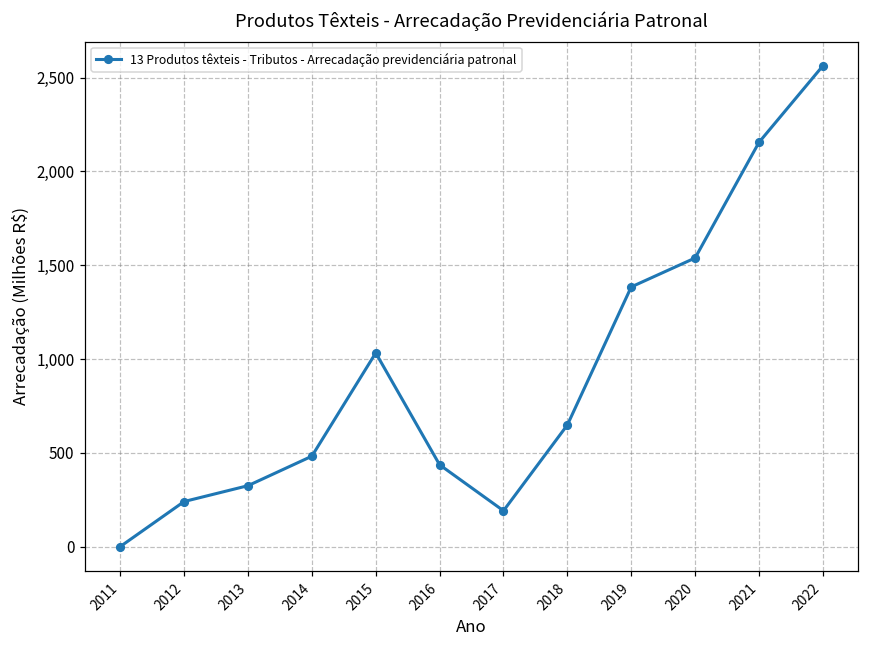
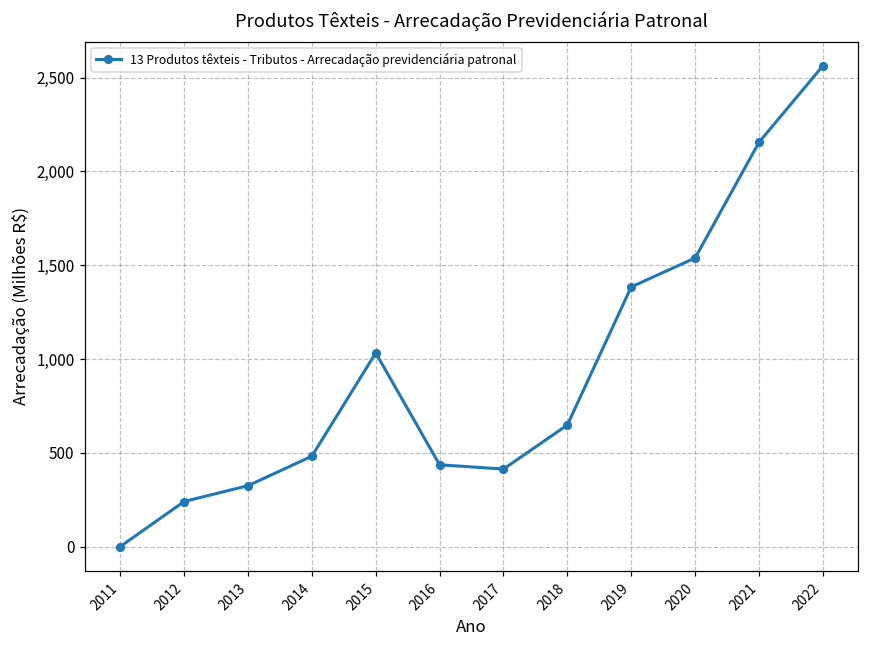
  {
    "2011": "0",
    "2012": "240",
    "2013": "320",
    "2014": "480",
    "2015": "1,030",
    "2016": "440",
-   "2017": "190",
+   "2017": "410",
    "2018": "650",
    "2019": "1,380",
    "2020": "1,540",
    "2021": "2,160",
    "2022": "2,560"
  }
